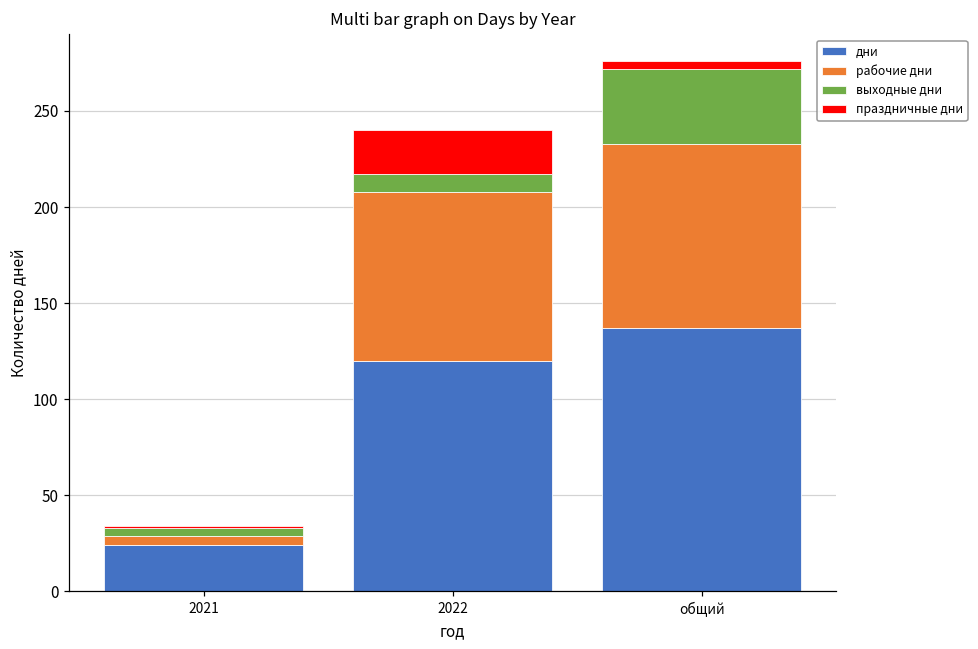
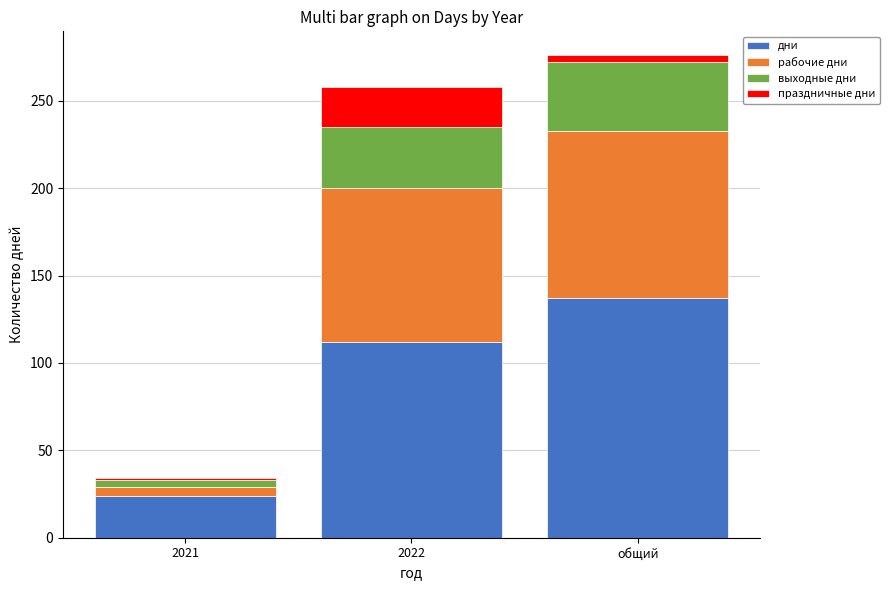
  {
    "дни": {
      "2021": 24,
-     "2022": 120,
+     "2022": 112,
      "общий": 137
    },
    "рабочие дни": {
      "2021": 5,
      "2022": 88,
      "общий": 96
    },
    "выходные дни": {
      "2021": 4,
-     "2022": 9,
+     "2022": 35,
      "общий": 39
    },
    "праздничные дни": {
      "2022": 23,
      "общий": 4
    }
  }
